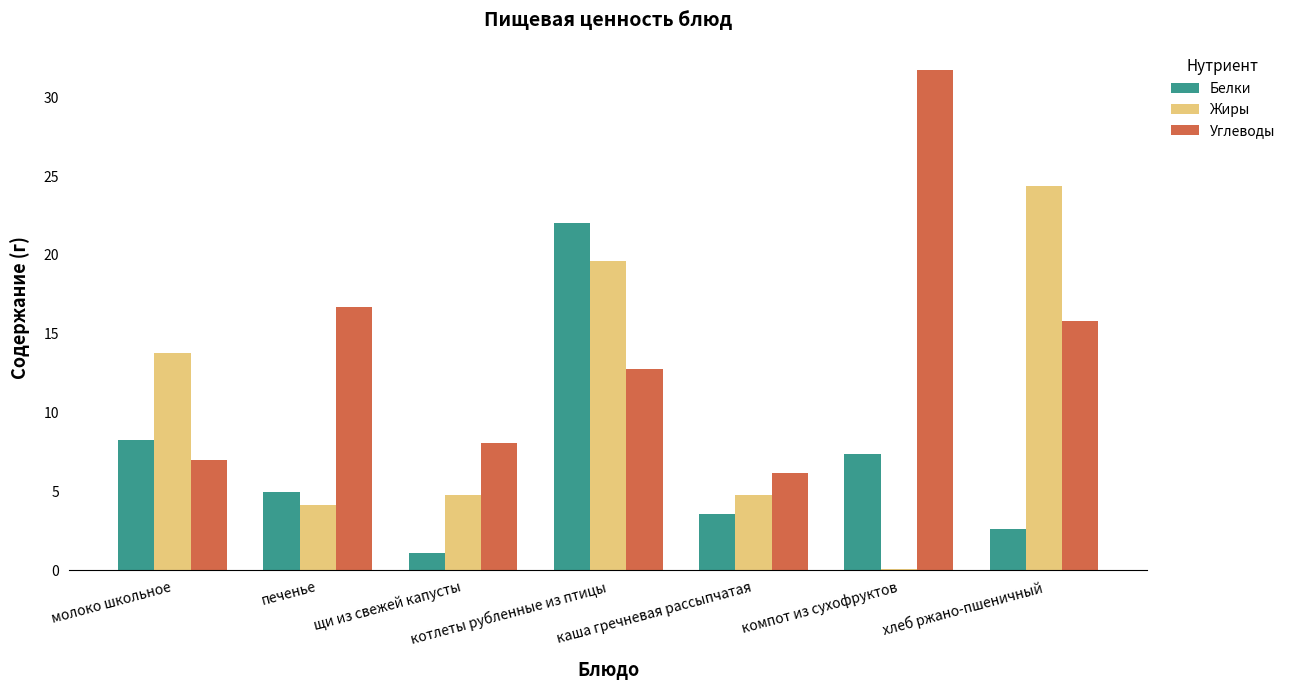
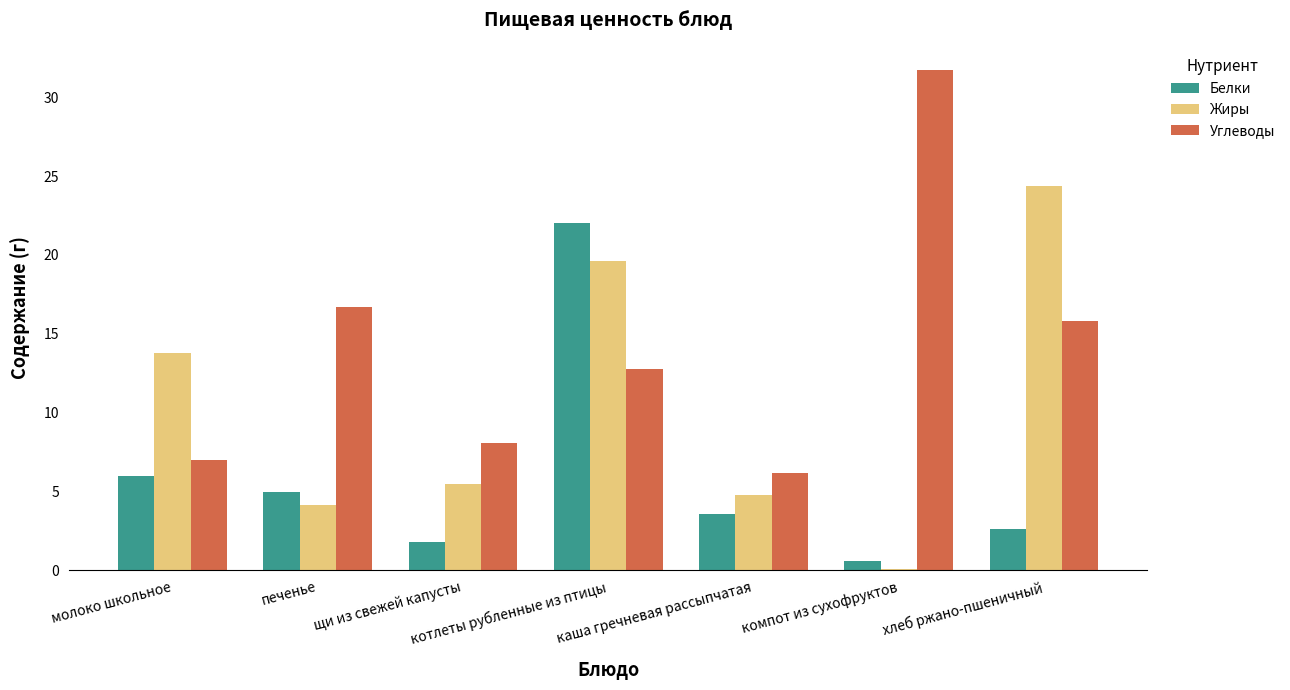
  {
    "Белки": {
-     "молоко школьное": 8.3,
+     "молоко школьное": 6.0,
      "печенье": 5.0,
-     "щи из свежей капусты": 1.1,
+     "щи из свежей капусты": 1.8,
      "котлеты рубленные из птицы": 22.0,
      "каша гречневая рассыпчатая": 3.6,
-     "компот из сухофруктов": 7.4,
+     "компот из сухофруктов": 0.6,
      "хлеб ржано-пшеничный": 2.6
    },
    "Жиры": {
      "молоко школьное": 13.8,
      "печенье": 4.2,
-     "щи из свежей капусты": 4.8,
+     "щи из свежей капусты": 5.5,
      "котлеты рубленные из птицы": 19.6,
      "каша гречневая рассыпчатая": 4.8,
      "хлеб ржано-пшеничный": 24.4
    },
    "Углеводы": {
      "молоко школьное": 7.0,
      "печенье": 16.7,
      "щи из свежей капусты": 8.1,
      "котлеты рубленные из птицы": 12.8,
      "каша гречневая рассыпчатая": 6.2,
      "компот из сухофруктов": 31.7,
      "хлеб ржано-пшеничный": 15.8
    }
  }
